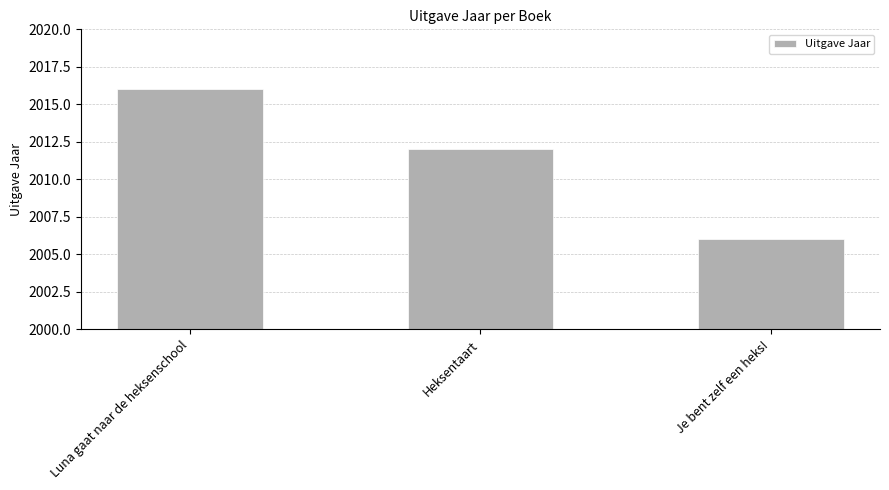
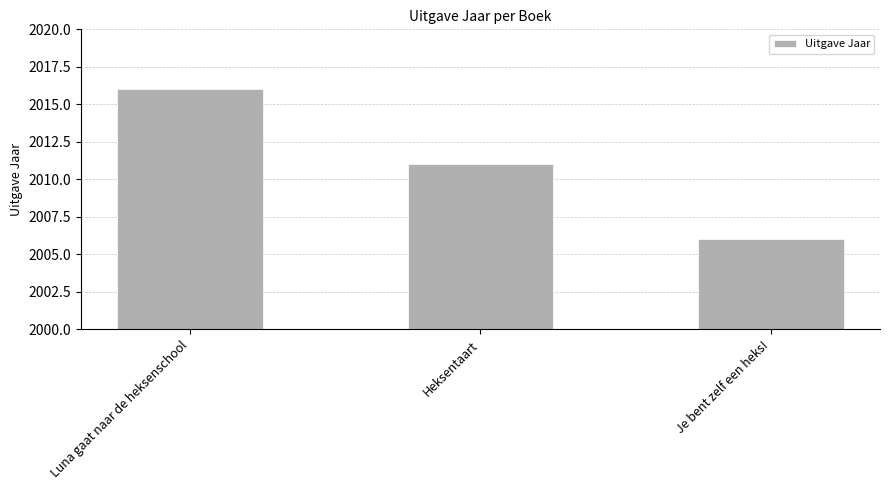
  {
    "Luna gaat naar de heksenschool": 2016,
-   "Heksentaart": 2012,
+   "Heksentaart": 2011,
    "Je bent zelf een heks!": 2006
  }
